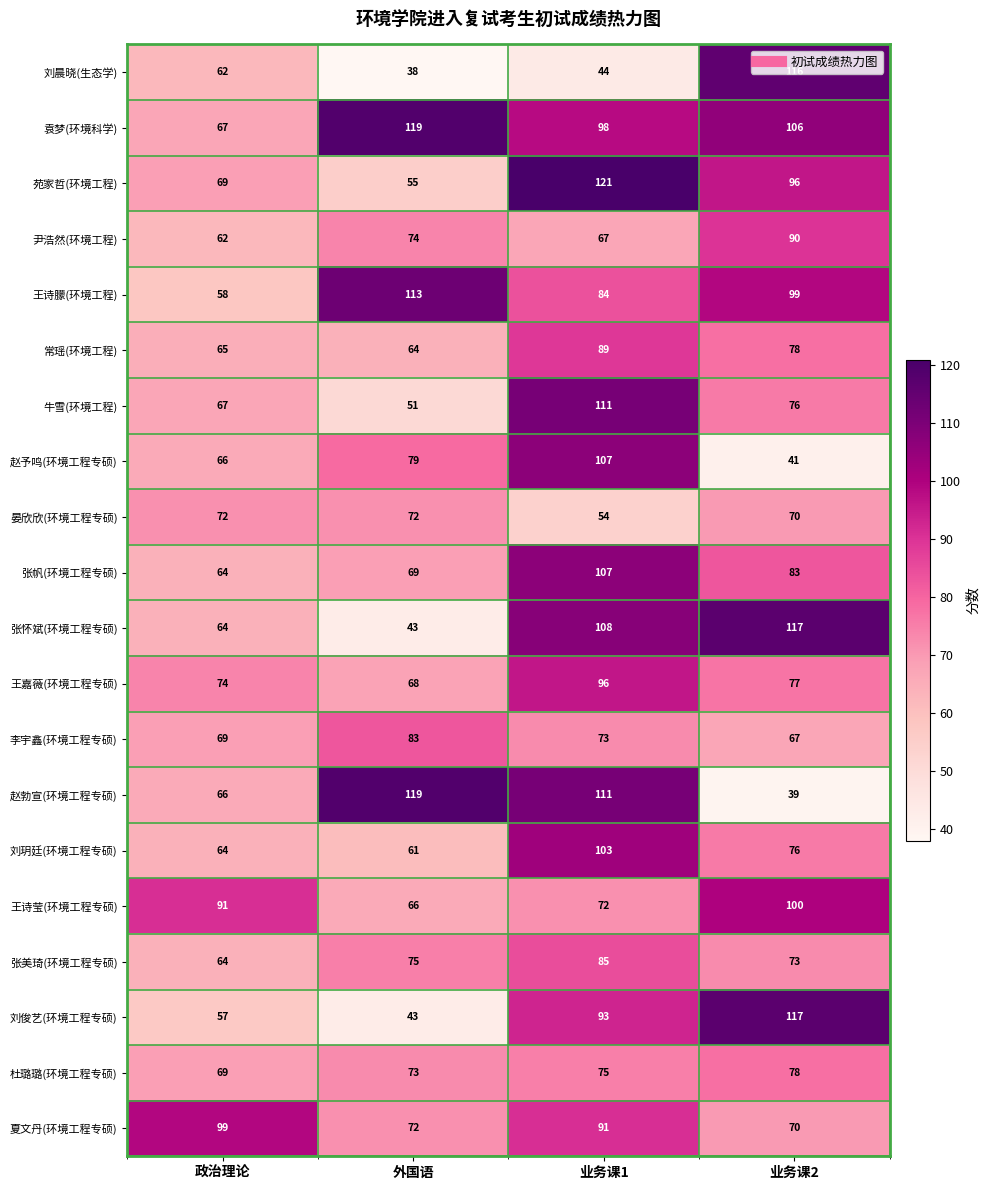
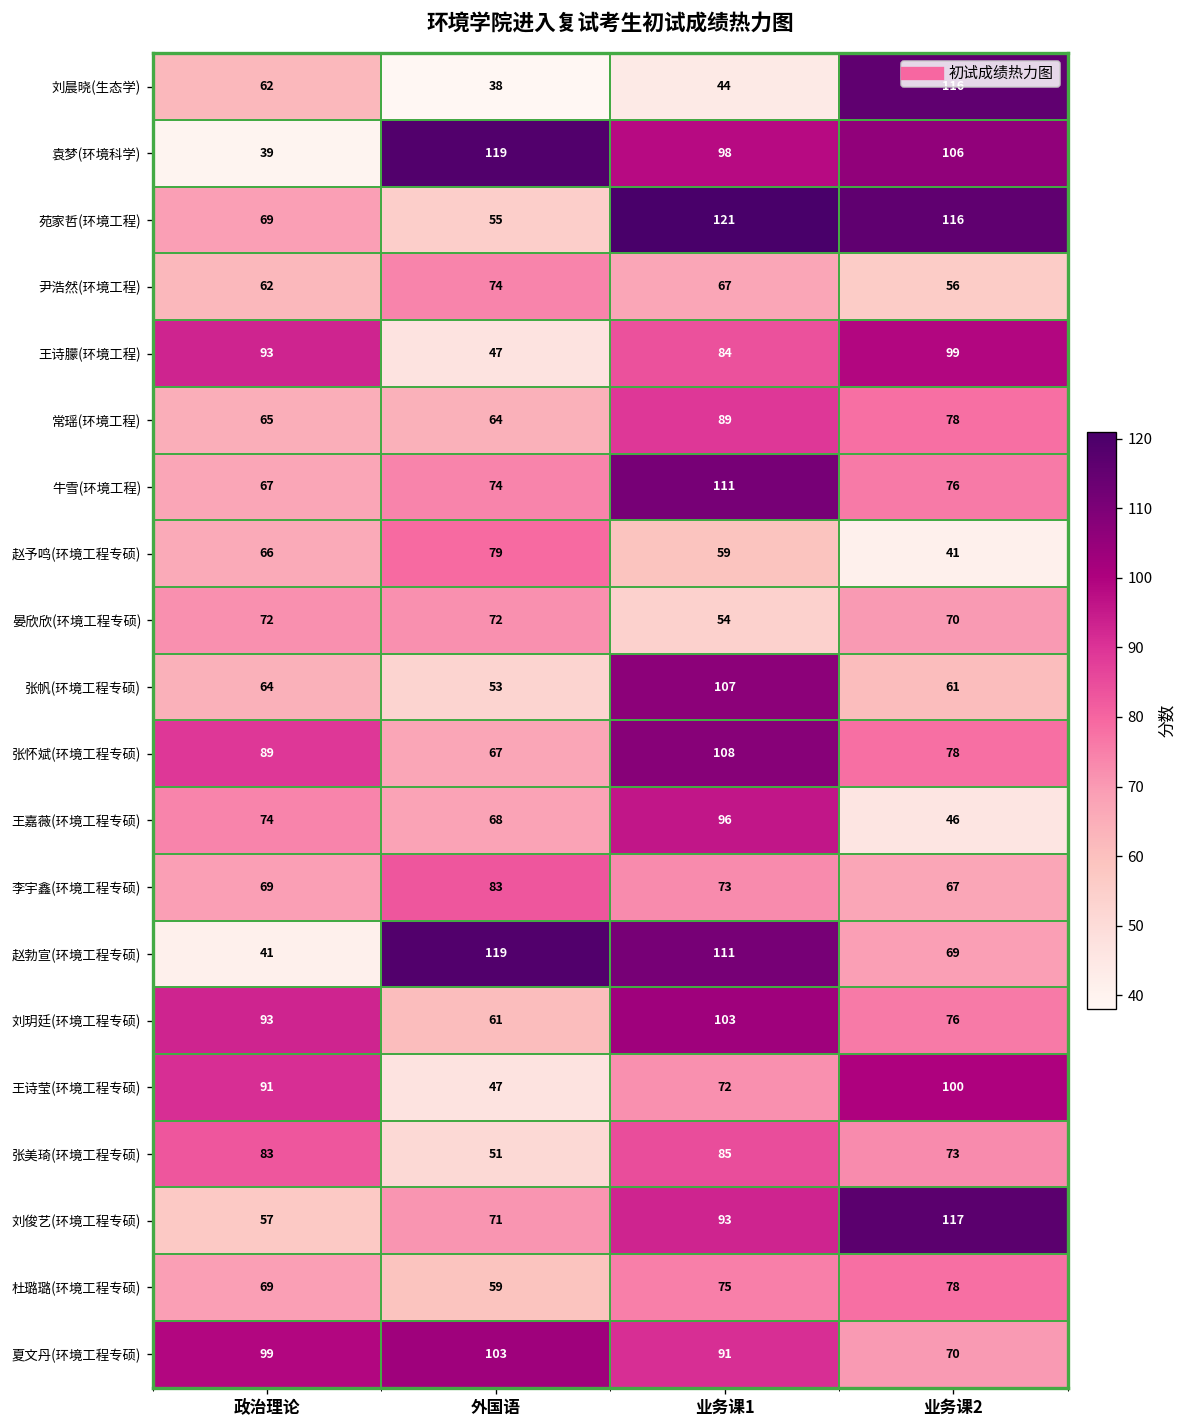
  {
    "刘晨晓(生态学)": {
      "政治理论": 62,
      "外国语": 38,
      "业务课1": 44
    },
    "袁梦(环境科学)": {
-     "政治理论": 67,
+     "政治理论": 39,
      "外国语": 119,
      "业务课1": 98,
      "业务课2": 106
    },
    "苑家哲(环境工程)": {
      "政治理论": 69,
      "外国语": 55,
      "业务课1": 121,
-     "业务课2": 96
+     "业务课2": 116
    },
    "尹浩然(环境工程)": {
      "政治理论": 62,
      "外国语": 74,
      "业务课1": 67,
-     "业务课2": 90
+     "业务课2": 56
    },
    "王诗朦(环境工程)": {
-     "政治理论": 58,
-     "外国语": 113,
+     "政治理论": 93,
+     "外国语": 47,
      "业务课1": 84,
      "业务课2": 99
    },
    "常瑶(环境工程)": {
      "政治理论": 65,
      "外国语": 64,
      "业务课1": 89,
      "业务课2": 78
    },
    "牛雪(环境工程)": {
      "政治理论": 67,
-     "外国语": 51,
+     "外国语": 74,
      "业务课1": 111,
      "业务课2": 76
    },
    "赵予鸣(环境工程专硕)": {
      "政治理论": 66,
      "外国语": 79,
-     "业务课1": 107,
+     "业务课1": 59,
      "业务课2": 41
    },
    "晏欣欣(环境工程专硕)": {
      "政治理论": 72,
      "外国语": 72,
      "业务课1": 54,
      "业务课2": 70
    },
    "张帆(环境工程专硕)": {
      "政治理论": 64,
-     "外国语": 69,
+     "外国语": 53,
      "业务课1": 107,
-     "业务课2": 83
+     "业务课2": 61
    },
    "张怀斌(环境工程专硕)": {
-     "政治理论": 64,
-     "外国语": 43,
+     "政治理论": 89,
+     "外国语": 67,
      "业务课1": 108,
-     "业务课2": 117
+     "业务课2": 78
    },
    "王嘉薇(环境工程专硕)": {
      "政治理论": 74,
      "外国语": 68,
      "业务课1": 96,
-     "业务课2": 77
+     "业务课2": 46
    },
    "李宇鑫(环境工程专硕)": {
      "政治理论": 69,
      "外国语": 83,
      "业务课1": 73,
      "业务课2": 67
    },
    "赵勃宣(环境工程专硕)": {
-     "政治理论": 66,
+     "政治理论": 41,
      "外国语": 119,
      "业务课1": 111,
-     "业务课2": 39
+     "业务课2": 69
    },
    "刘玥廷(环境工程专硕)": {
-     "政治理论": 64,
+     "政治理论": 93,
      "外国语": 61,
      "业务课1": 103,
      "业务课2": 76
    },
    "王诗莹(环境工程专硕)": {
      "政治理论": 91,
-     "外国语": 66,
+     "外国语": 47,
      "业务课1": 72,
      "业务课2": 100
    },
    "张美琦(环境工程专硕)": {
-     "政治理论": 64,
-     "外国语": 75,
+     "政治理论": 83,
+     "外国语": 51,
      "业务课1": 85,
      "业务课2": 73
    },
    "刘俊艺(环境工程专硕)": {
      "政治理论": 57,
-     "外国语": 43,
+     "外国语": 71,
      "业务课1": 93,
      "业务课2": 117
    },
    "杜璐璐(环境工程专硕)": {
      "政治理论": 69,
-     "外国语": 73,
+     "外国语": 59,
      "业务课1": 75,
      "业务课2": 78
    },
    "夏文丹(环境工程专硕)": {
      "政治理论": 99,
-     "外国语": 72,
+     "外国语": 103,
      "业务课1": 91,
      "业务课2": 70
    }
  }
